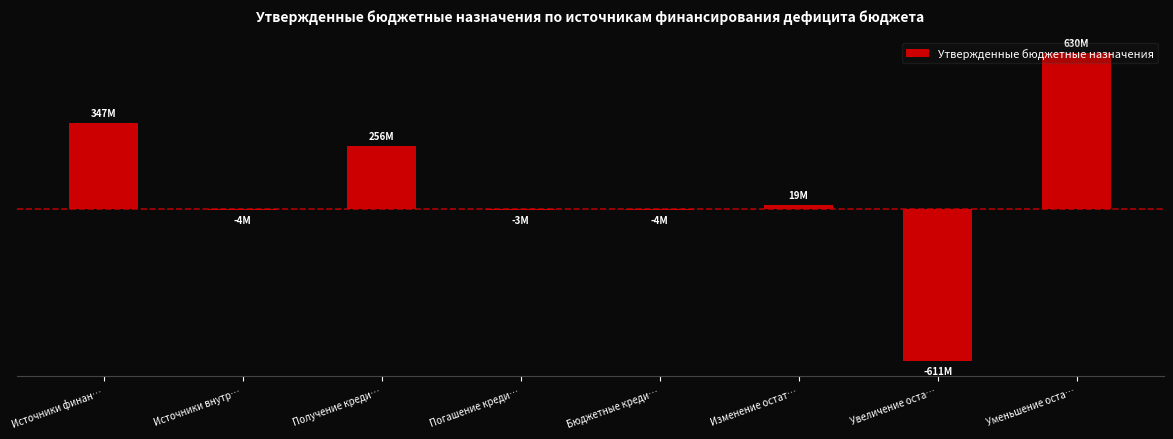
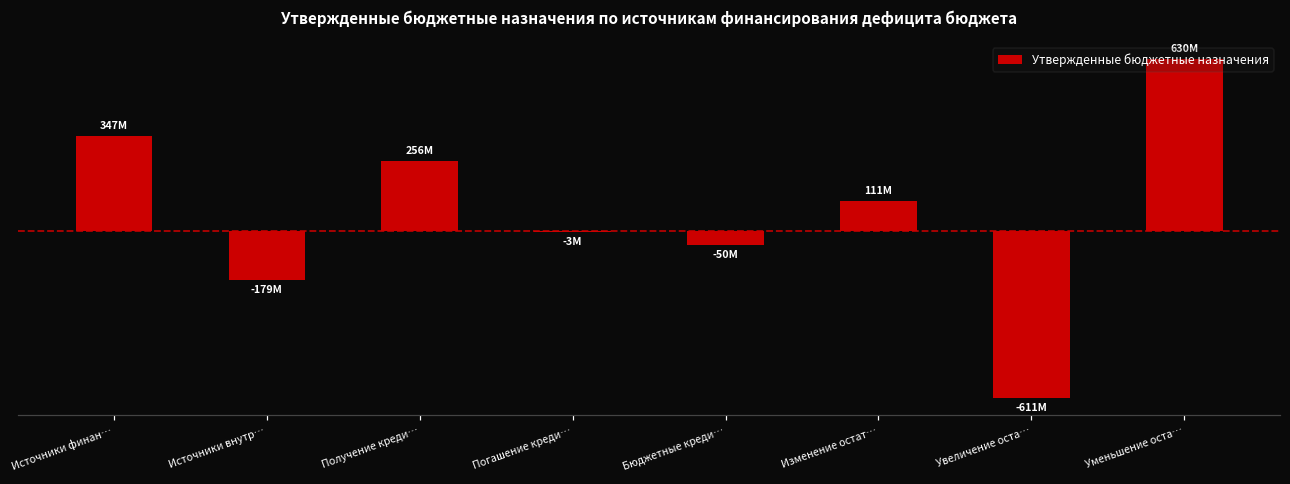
  {
    "Источники финан…": "347M",
-   "Источники внутр…": "-4M",
+   "Источники внутр…": "-179M",
    "Получение креди…": "256M",
    "Погашение креди…": "-3M",
-   "Бюджетные креди…": "-4M",
-   "Изменение остат…": "19M",
+   "Бюджетные креди…": "-50M",
+   "Изменение остат…": "111M",
    "Увеличение оста…": "-611M"
  }
